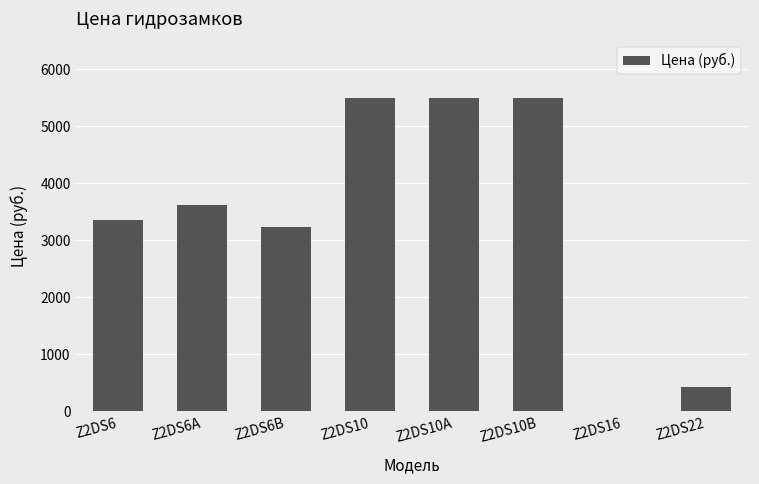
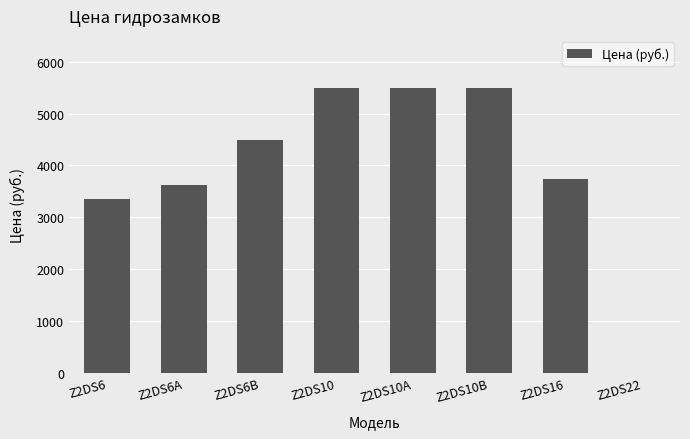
  {
    "Z2DS6": 3400,
    "Z2DS6A": 3600,
-   "Z2DS6B": 3200,
+   "Z2DS6B": 4500,
    "Z2DS10": 5500,
    "Z2DS10A": 5500,
    "Z2DS10B": 5500,
-   "Z2DS16": 0,
-   "Z2DS22": 400
+   "Z2DS16": 3700,
+   "Z2DS22": 0
  }
